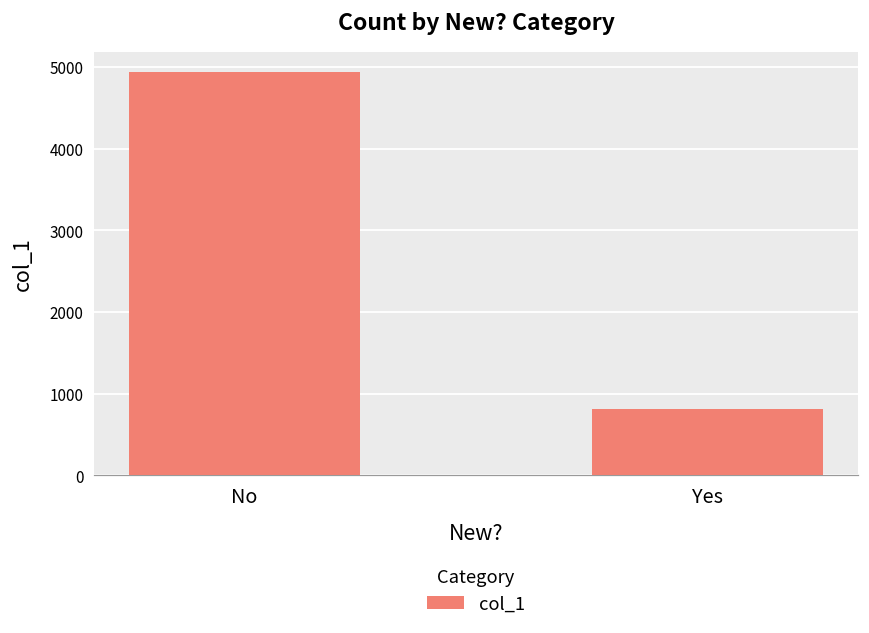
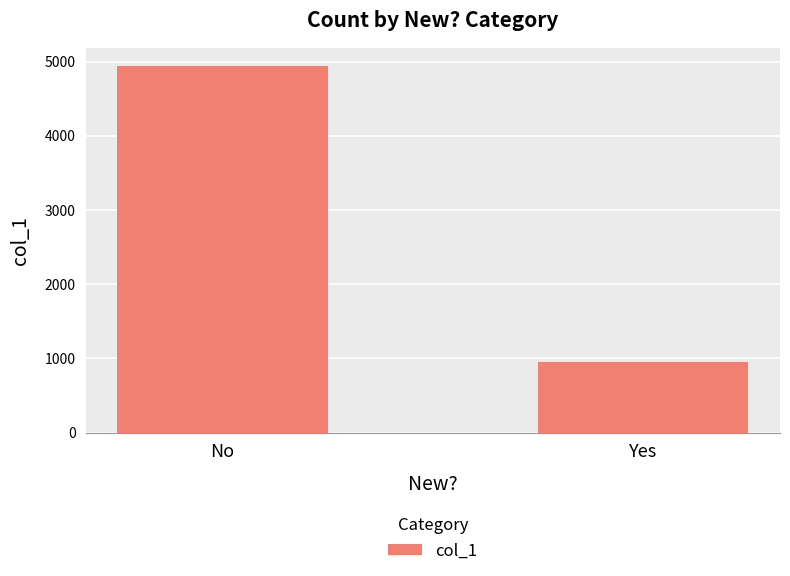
  {
    "No": 4900,
-   "Yes": 800
+   "Yes": 900
  }
